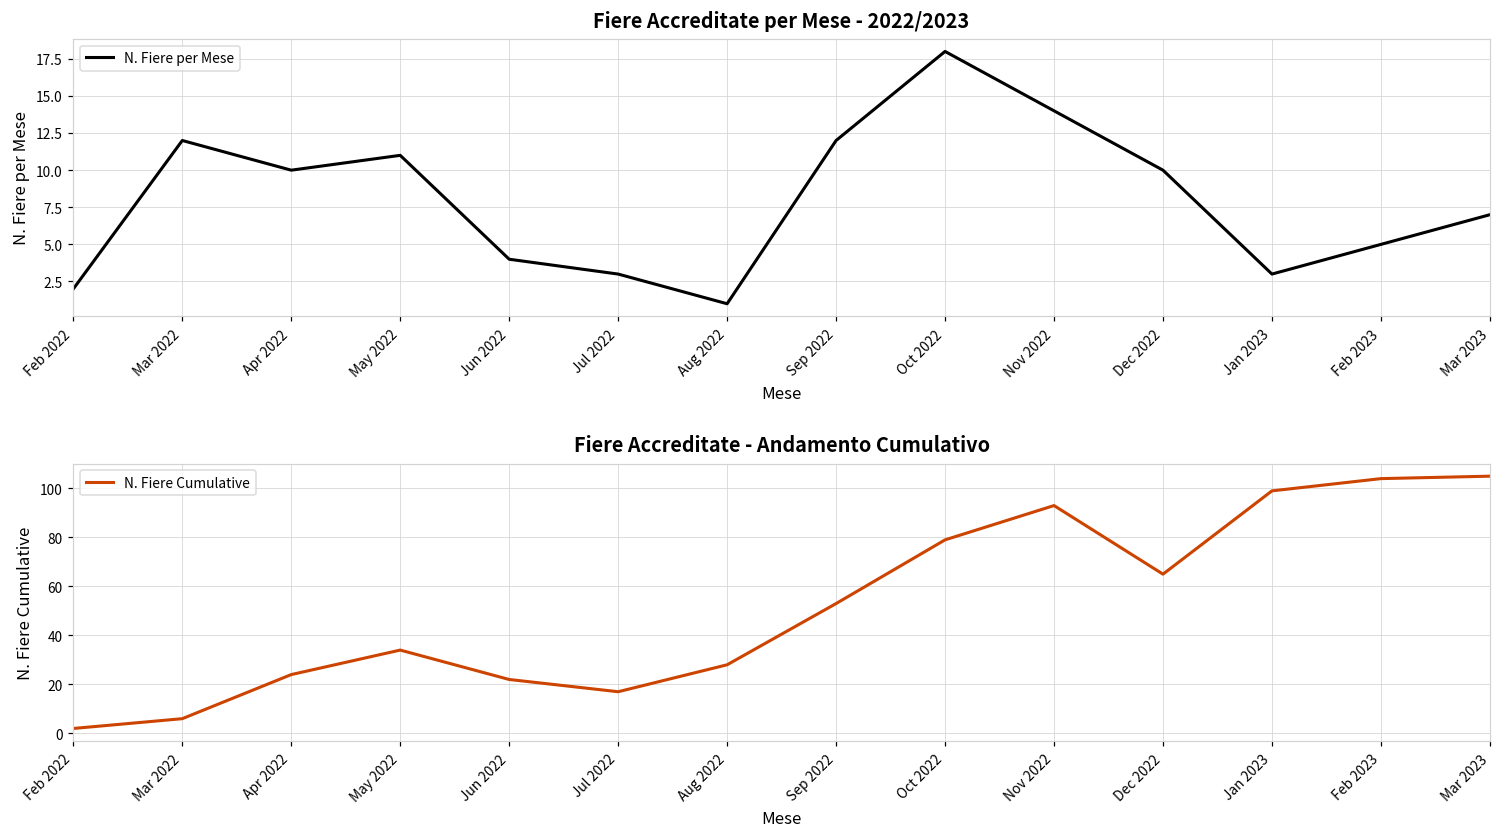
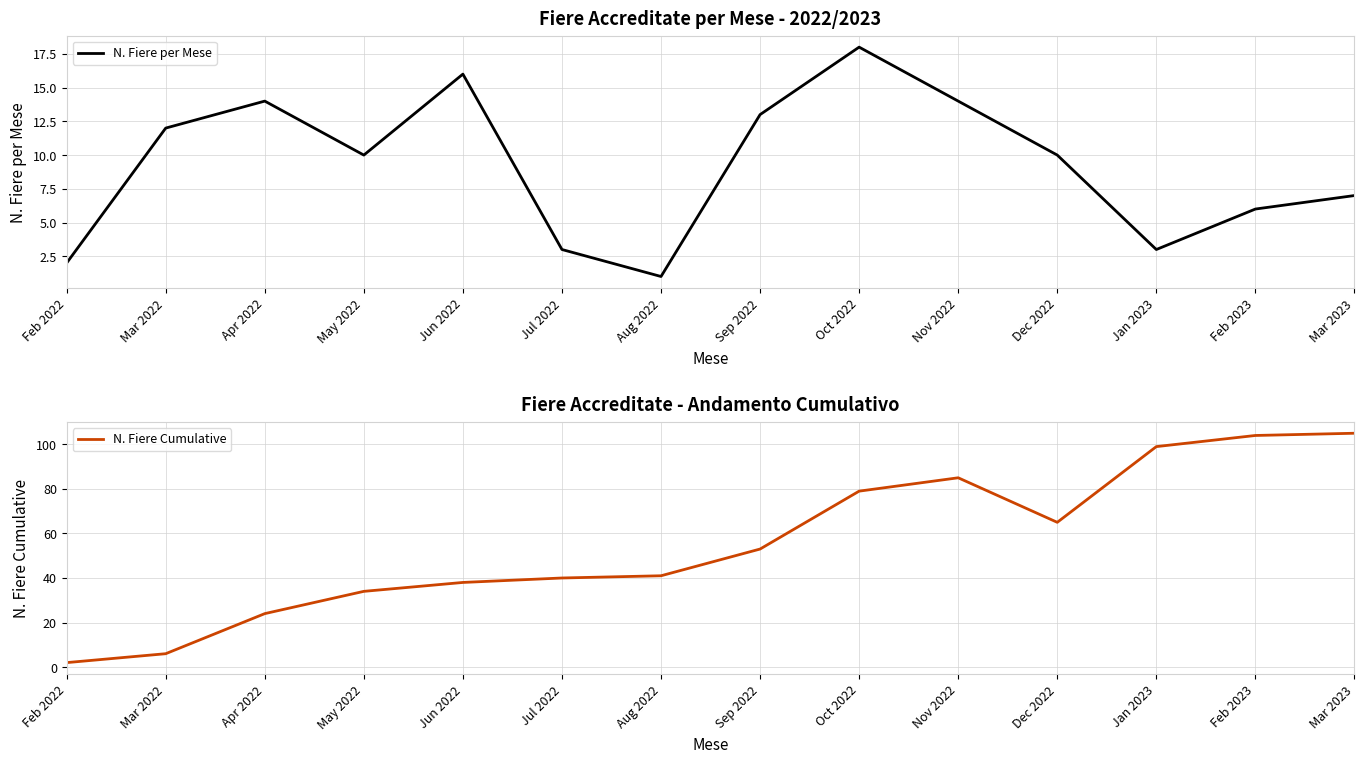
  {
    "Fiere Accreditate per Mese - 2022/2023": {
      "Feb 2022": 2,
      "Mar 2022": 12,
-     "Apr 2022": 10,
-     "May 2022": 11,
-     "Jun 2022": 4,
+     "Apr 2022": 14,
+     "May 2022": 10,
+     "Jun 2022": 16,
      "Jul 2022": 3,
      "Aug 2022": 1,
-     "Sep 2022": 12,
+     "Sep 2022": 13,
      "Oct 2022": 18,
      "Nov 2022": 14,
      "Dec 2022": 10,
      "Jan 2023": 3,
-     "Feb 2023": 5,
+     "Feb 2023": 6,
      "Mar 2023": 7
    },
    "Fiere Accreditate - Andamento Cumulativo": {
      "Feb 2022": 2,
      "Mar 2022": 6,
      "Apr 2022": 24,
      "May 2022": 34,
-     "Jun 2022": 22,
-     "Jul 2022": 17,
-     "Aug 2022": 28,
+     "Jun 2022": 38,
+     "Jul 2022": 40,
+     "Aug 2022": 41,
      "Sep 2022": 53,
      "Oct 2022": 79,
-     "Nov 2022": 93,
+     "Nov 2022": 85,
      "Dec 2022": 65,
      "Jan 2023": 99,
      "Feb 2023": 104,
      "Mar 2023": 105
    }
  }
